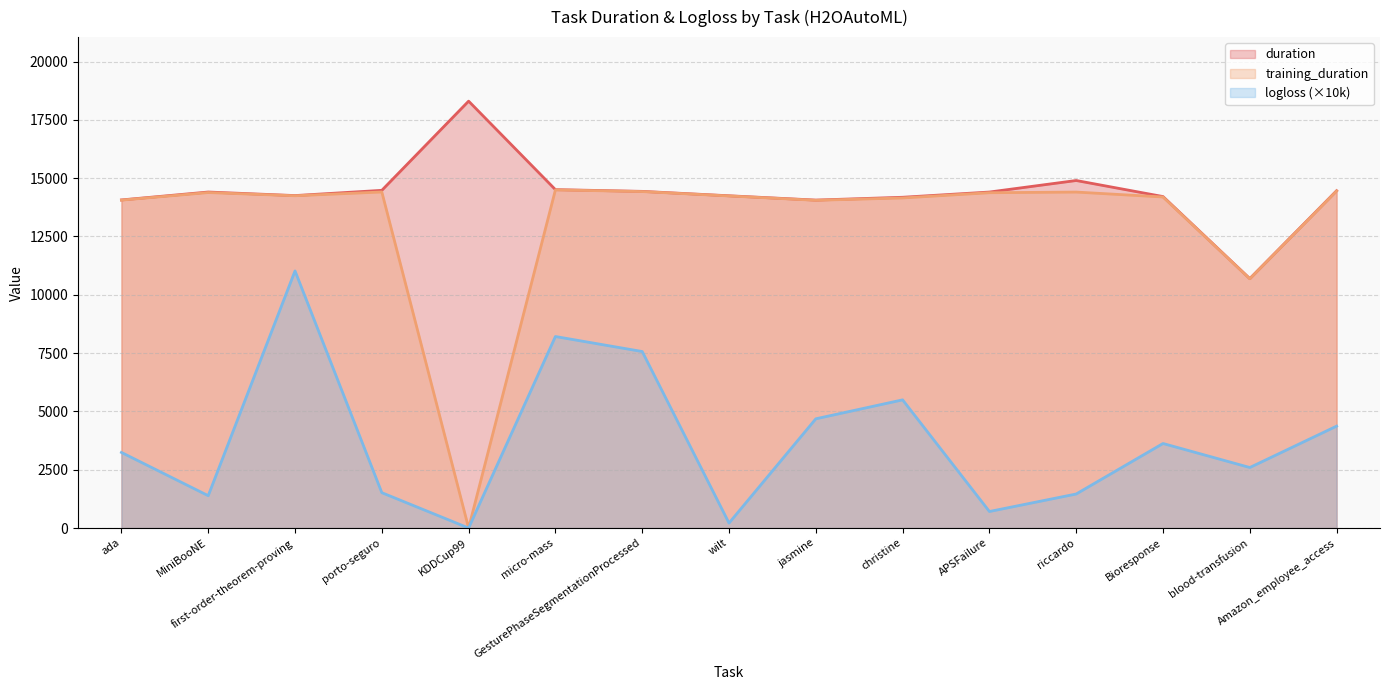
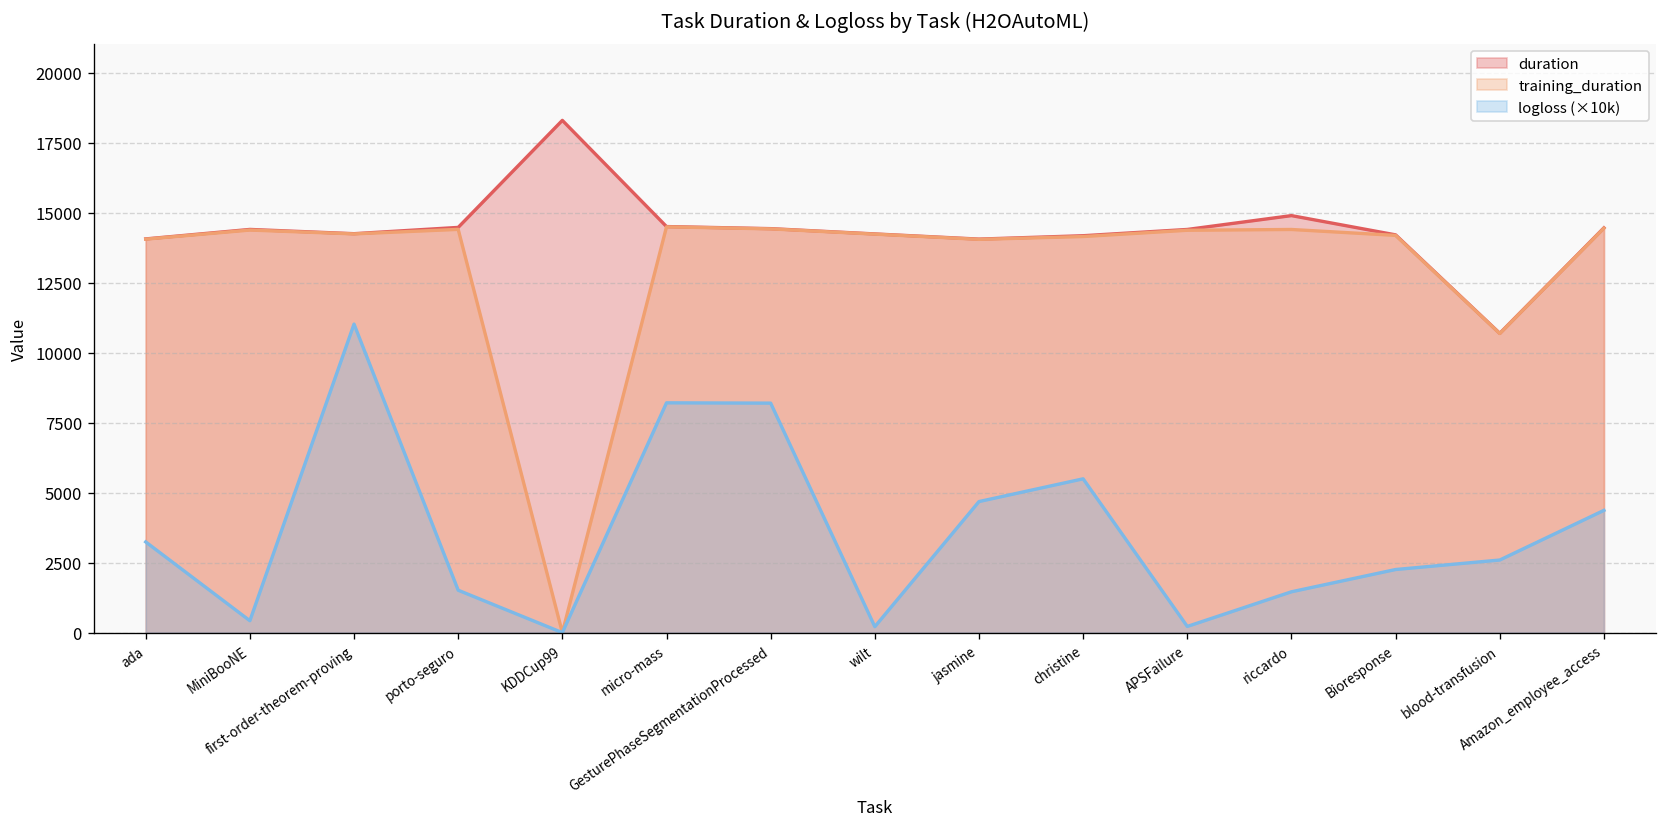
  {
    "logloss (×10k)": {
      "ada": 3200,
-     "MiniBooNE": 1400,
+     "MiniBooNE": 400,
      "first-order-theorem-proving": 11000,
      "porto-seguro": 1500,
      "micro-mass": 8200,
-     "GesturePhaseSegmentationProcessed": 7600,
+     "GesturePhaseSegmentationProcessed": 8200,
      "wilt": 200,
      "jasmine": 4700,
      "christine": 5500,
-     "APSFailure": 700,
+     "APSFailure": 200,
      "riccardo": 1500,
-     "Bioresponse": 3600,
+     "Bioresponse": 2300,
      "blood-transfusion": 2600,
      "Amazon_employee_access": 4400
    }
  }
